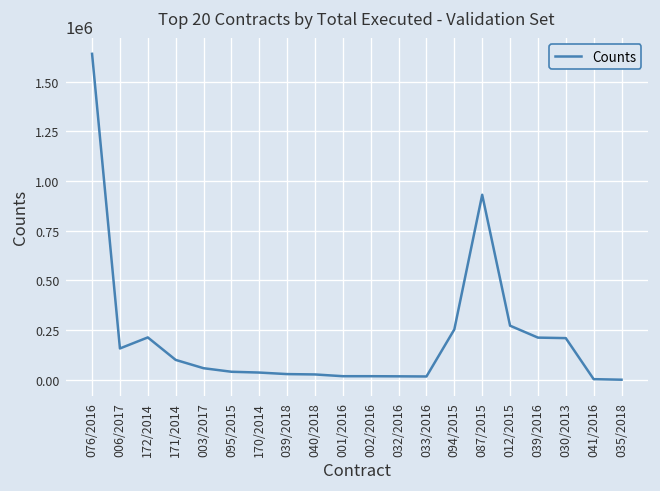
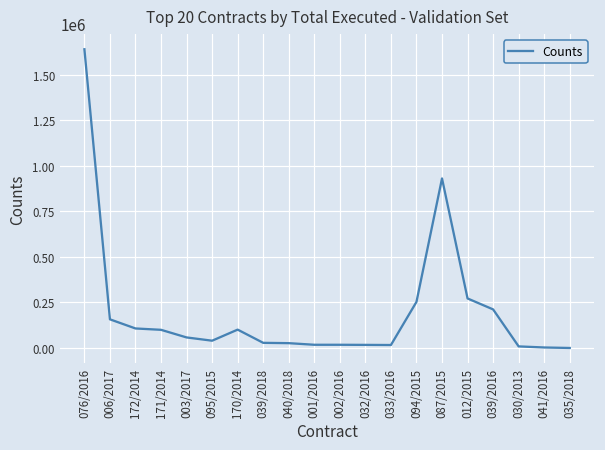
  {
    "076/2016": 1640000,
    "006/2017": 160000,
-   "172/2014": 210000,
+   "172/2014": 110000,
    "171/2014": 100000,
    "003/2017": 60000,
    "095/2015": 40000,
-   "170/2014": 40000,
+   "170/2014": 100000,
    "039/2018": 30000,
    "040/2018": 30000,
    "001/2016": 20000,
    "002/2016": 20000,
    "032/2016": 20000,
    "033/2016": 20000,
    "094/2015": 250000,
    "087/2015": 930000,
    "012/2015": 270000,
    "039/2016": 210000,
-   "030/2013": 210000,
+   "030/2013": 10000,
    "041/2016": 0,
    "035/2018": 0
  }
